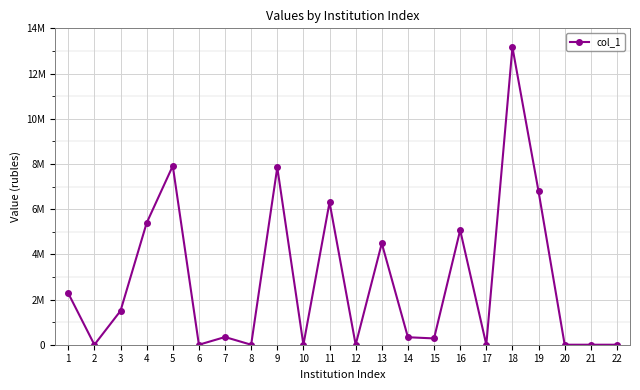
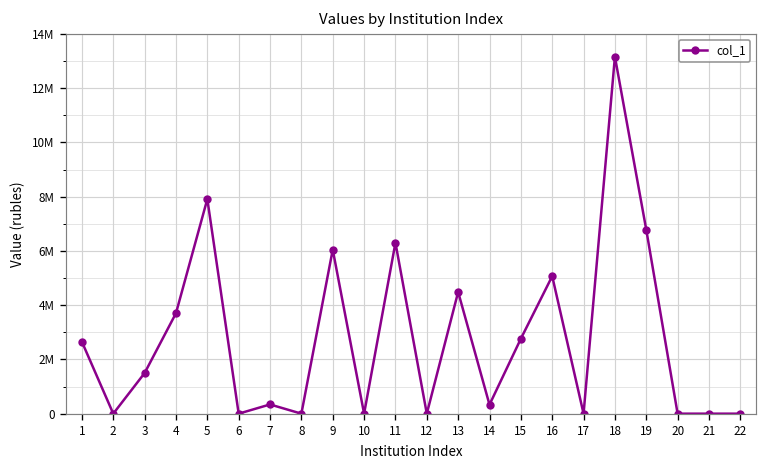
  {
-   "1": 2300000,
+   "1": 2700000,
    "2": 0,
    "3": 1500000,
-   "4": 5400000,
+   "4": 3700000,
    "5": 7900000,
    "6": 0,
    "7": 300000,
    "8": 0,
-   "9": 7800000,
+   "9": 6000000,
    "10": 0,
    "11": 6300000,
    "12": 0,
    "13": 4500000,
    "14": 300000,
-   "15": 300000,
+   "15": 2800000,
    "16": 5100000,
    "17": 0,
    "18": 13200000,
    "19": 6800000,
    "20": 0,
    "21": 0,
    "22": 0
  }
